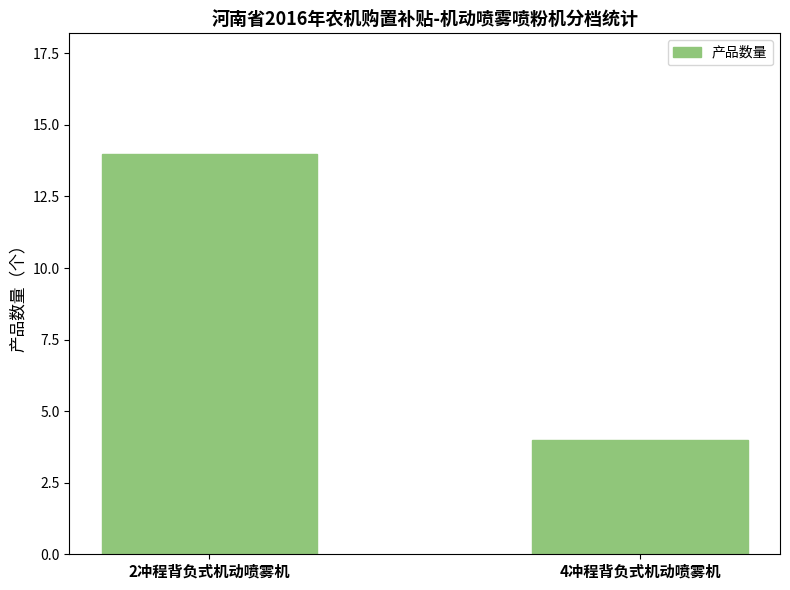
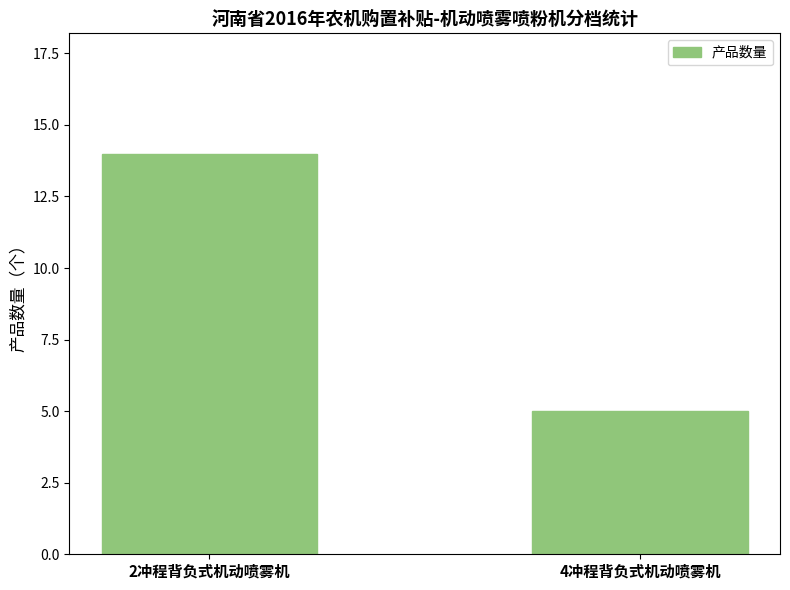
  {
    "2冲程背负式机动喷雾机": 14,
-   "4冲程背负式机动喷雾机": 4
+   "4冲程背负式机动喷雾机": 5
  }
